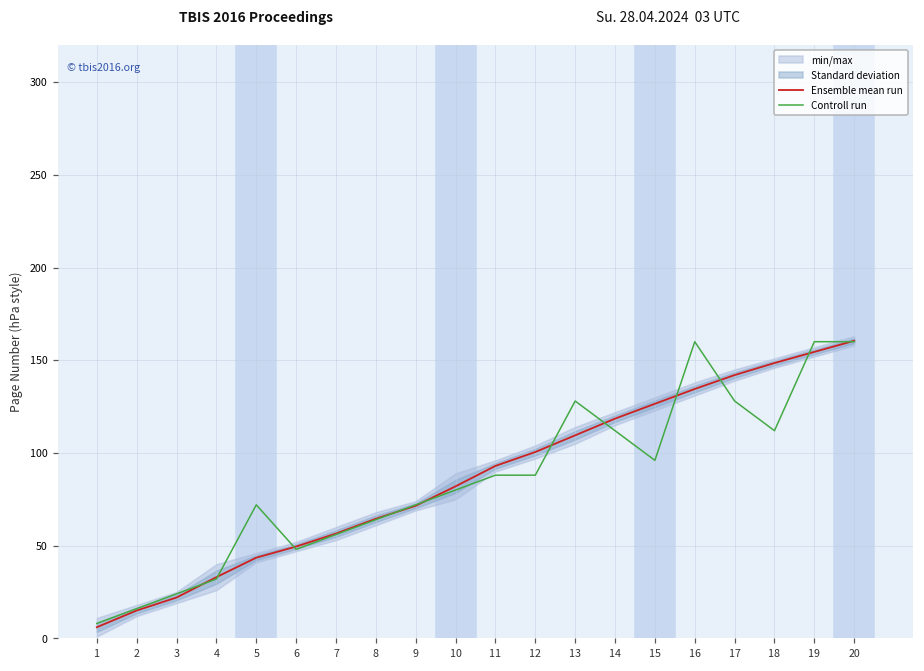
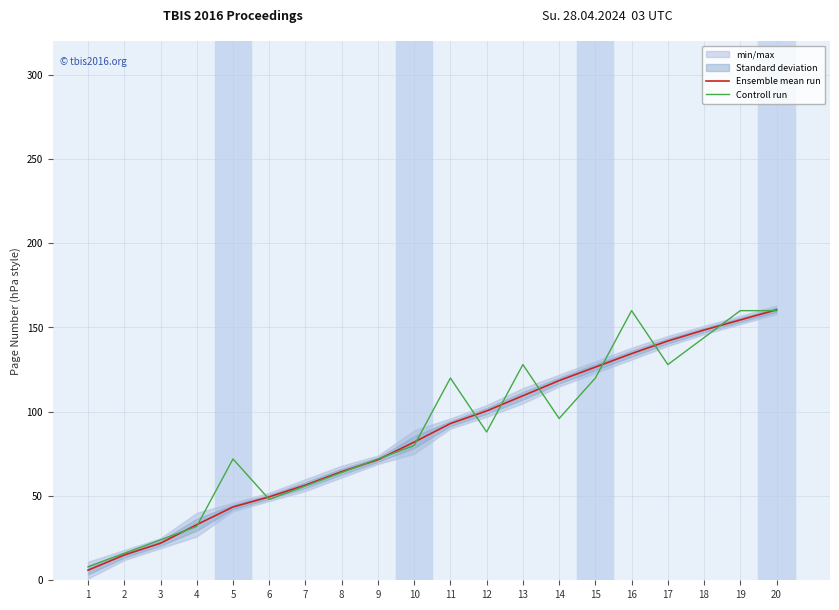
  {
    "Ensemble mean run": {
      "1": 6,
      "10": 82,
      "11": 93,
      "12": 101,
      "13": 110,
      "14": 119,
      "15": 127,
      "16": 135,
      "17": 142
    },
    "Controll run": {
      "5": 72,
      "10": 80,
-     "11": 88,
+     "11": 120,
      "12": 88,
      "13": 128,
-     "14": 112,
-     "15": 96,
+     "14": 96,
+     "15": 120,
      "16": 160,
      "17": 128,
-     "18": 112,
+     "18": 144,
      "19": 160
    }
  }
